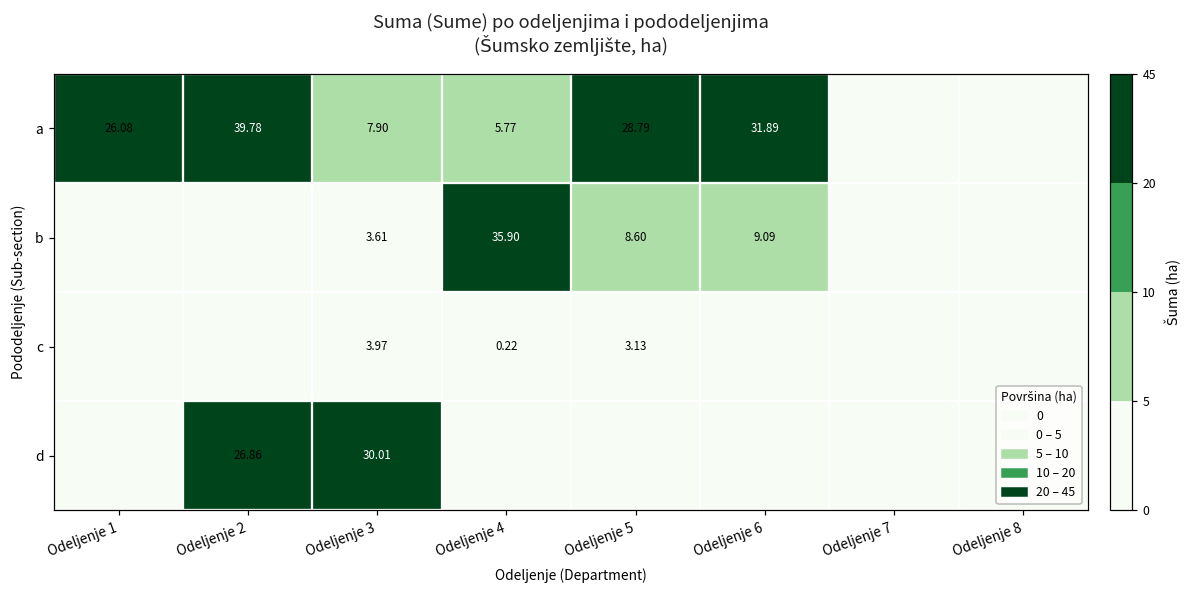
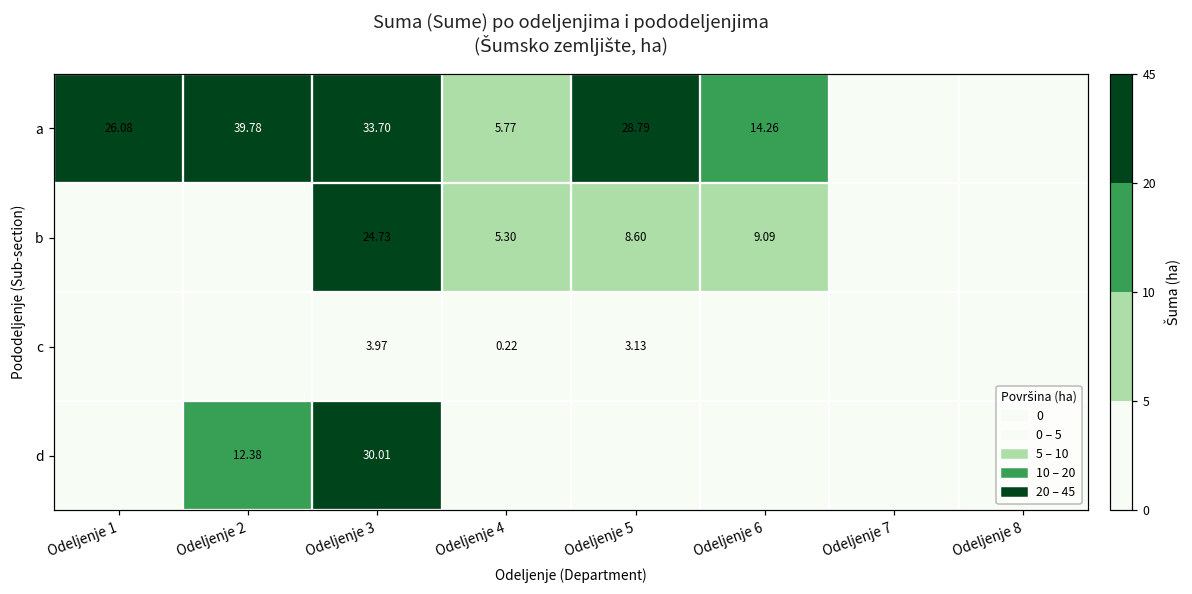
  {
    "a": {
      "Odeljenje 1": 26.08,
      "Odeljenje 2": 39.78,
-     "Odeljenje 3": 7.90,
+     "Odeljenje 3": 33.70,
      "Odeljenje 4": 5.77,
      "Odeljenje 5": 28.79,
-     "Odeljenje 6": 31.89
+     "Odeljenje 6": 14.26
    },
    "b": {
-     "Odeljenje 3": 3.61,
-     "Odeljenje 4": 35.90,
+     "Odeljenje 3": 24.73,
+     "Odeljenje 4": 5.30,
      "Odeljenje 5": 8.60,
      "Odeljenje 6": 9.09
    },
    "c": {
      "Odeljenje 3": 3.97,
      "Odeljenje 4": 0.22,
      "Odeljenje 5": 3.13
    },
    "d": {
-     "Odeljenje 2": 26.86,
+     "Odeljenje 2": 12.38,
      "Odeljenje 3": 30.01
    }
  }
